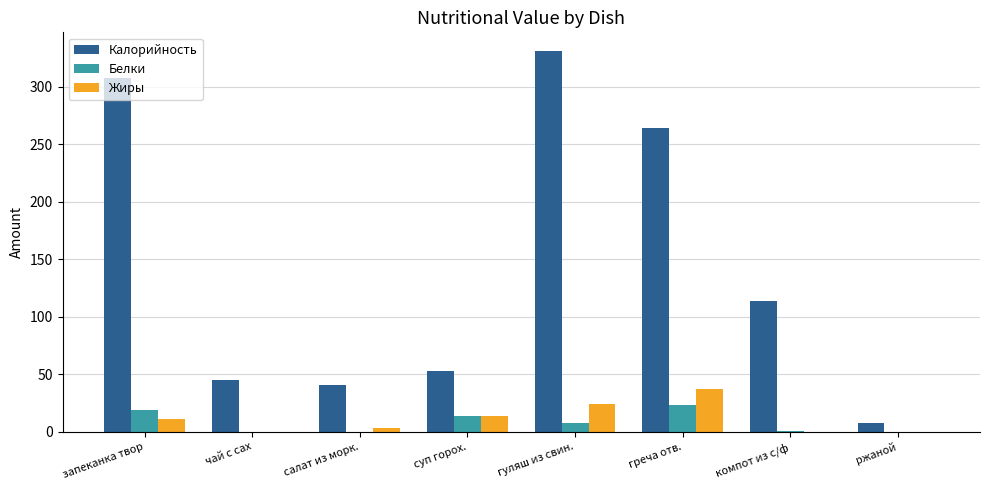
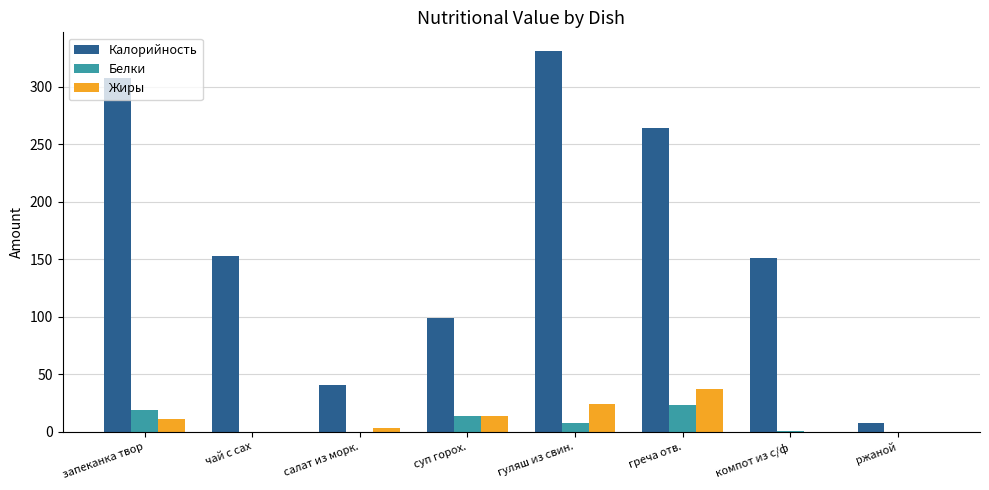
  {
    "Калорийность": {
-     "чай с сах": 45,
+     "чай с сах": 153,
      "салат из морк.": 41,
-     "суп горох.": 53,
+     "суп горох.": 99,
      "гуляш из свин.": 331,
      "греча отв.": 264,
-     "компот из с/ф": 114,
+     "компот из с/ф": 151,
      "ржаной": 8
    },
    "Белки": {
      "запеканка твор": 19,
      "чай с сах": 0,
      "салат из морк.": 0,
      "суп горох.": 14,
      "гуляш из свин.": 8,
      "греча отв.": 23,
      "ржаной": 0
    },
    "Жиры": {
      "запеканка твор": 11,
      "чай с сах": 0,
      "салат из морк.": 3,
      "суп горох.": 14,
      "гуляш из свин.": 24,
      "греча отв.": 37,
      "компот из с/ф": 0,
      "ржаной": 0
    }
  }
